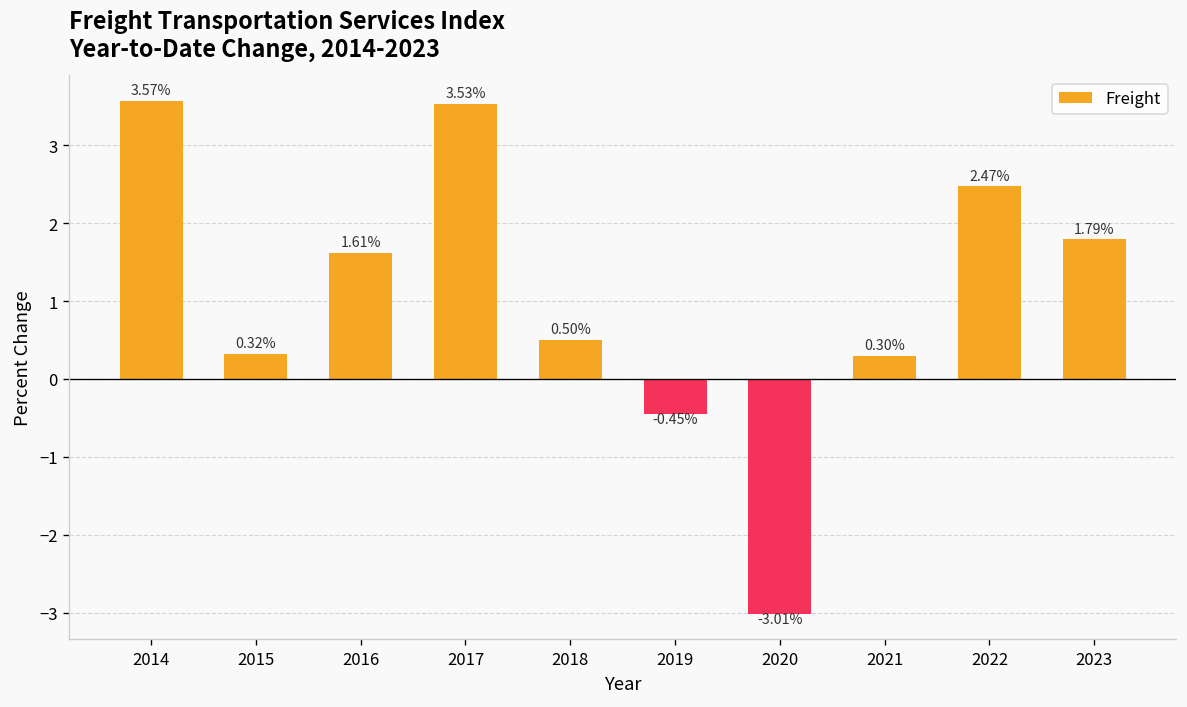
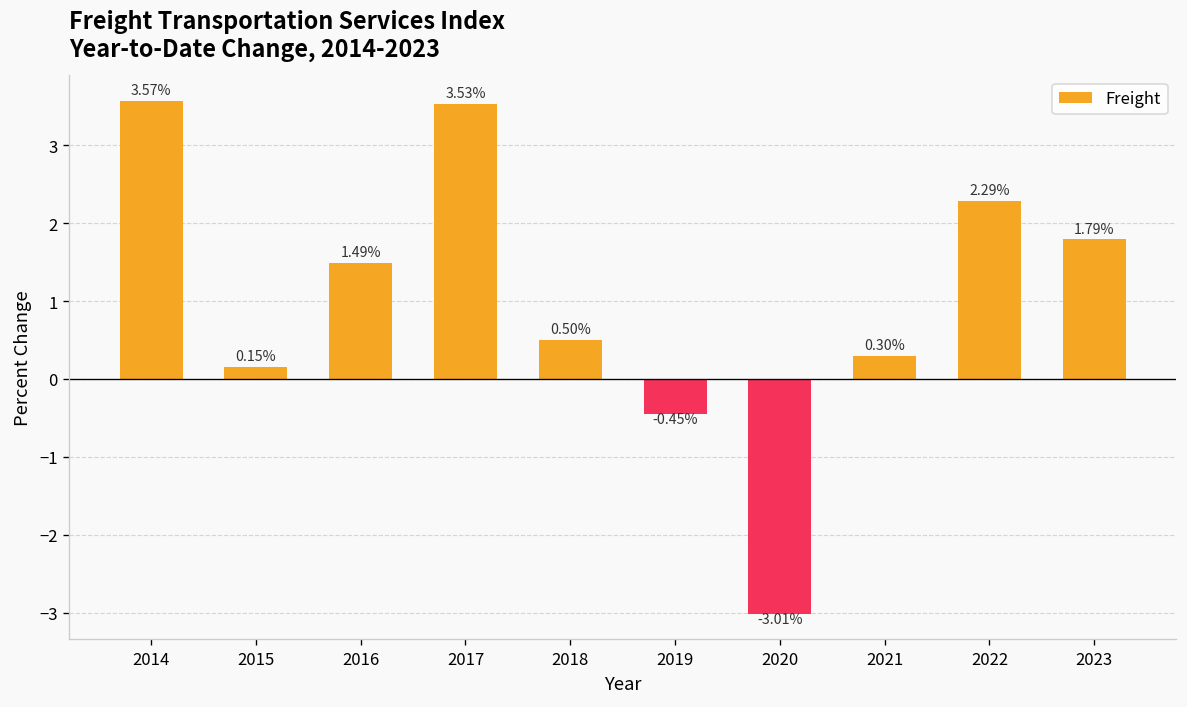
  {
    "2014": "3.57%",
-   "2015": "0.32%",
-   "2016": "1.61%",
+   "2015": "0.15%",
+   "2016": "1.49%",
    "2017": "3.53%",
    "2018": "0.50%",
    "2019": "-0.45%",
    "2020": "-3.01%",
    "2021": "0.30%",
-   "2022": "2.47%",
+   "2022": "2.29%",
    "2023": "1.79%"
  }
